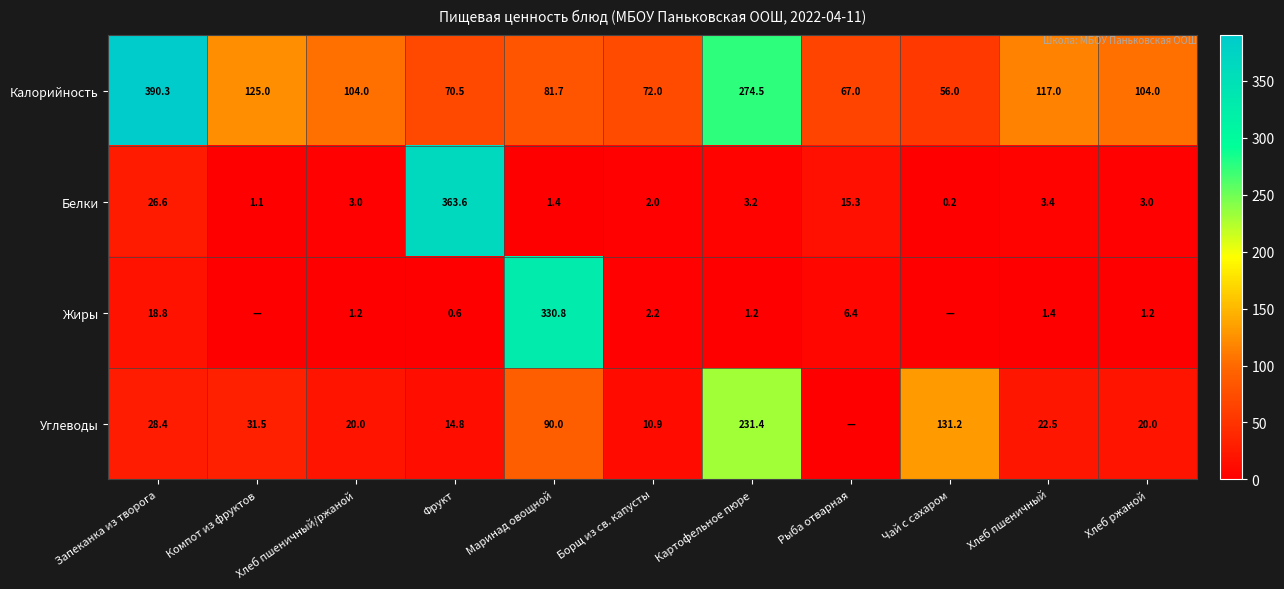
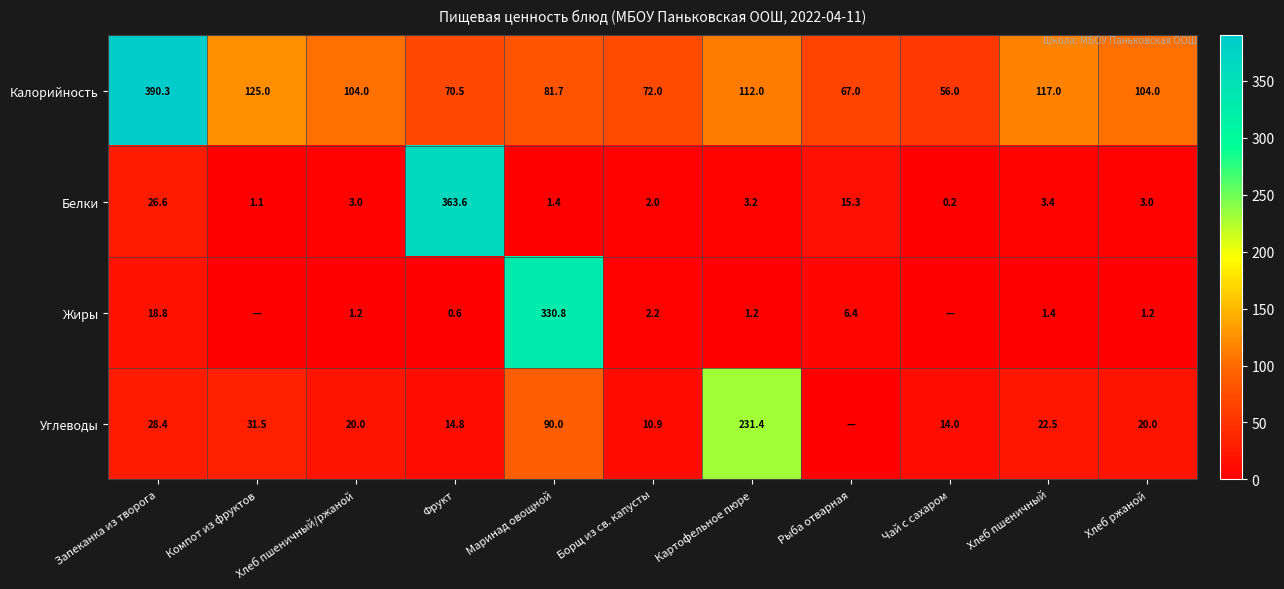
  {
    "Калорийность": {
      "Запеканка из творога": 390.3,
      "Компот из фруктов": 125.0,
      "Хлеб пшеничный/ржаной": 104.0,
      "Фрукт": 70.5,
      "Маринад овощной": 81.7,
      "Борщ из св. капусты": 72.0,
-     "Картофельное пюре": 274.5,
+     "Картофельное пюре": 112.0,
      "Рыба отварная": 67.0,
      "Чай с сахаром": 56.0,
      "Хлеб пшеничный": 117.0
    },
    "Белки": {
      "Запеканка из творога": 26.6,
      "Компот из фруктов": 1.1,
      "Хлеб пшеничный/ржаной": 3.0,
      "Фрукт": 363.6,
      "Маринад овощной": 1.4,
      "Борщ из св. капусты": 2.0,
      "Картофельное пюре": 3.2,
      "Рыба отварная": 15.3,
      "Чай с сахаром": 0.2,
      "Хлеб пшеничный": 3.4,
      "Хлеб ржаной": 3.0
    },
    "Жиры": {
      "Запеканка из творога": 18.8,
      "Хлеб пшеничный/ржаной": 1.2,
      "Фрукт": 0.6,
      "Маринад овощной": 330.8,
      "Борщ из св. капусты": 2.2,
      "Картофельное пюре": 1.2,
      "Рыба отварная": 6.4,
      "Хлеб пшеничный": 1.4,
      "Хлеб ржаной": 1.2
    },
    "Углеводы": {
      "Запеканка из творога": 28.4,
      "Компот из фруктов": 31.5,
      "Хлеб пшеничный/ржаной": 20.0,
      "Фрукт": 14.8,
      "Маринад овощной": 90.0,
      "Борщ из св. капусты": 10.9,
      "Картофельное пюре": 231.4,
-     "Чай с сахаром": 131.2,
+     "Чай с сахаром": 14.0,
      "Хлеб пшеничный": 22.5,
      "Хлеб ржаной": 20.0
    }
  }
